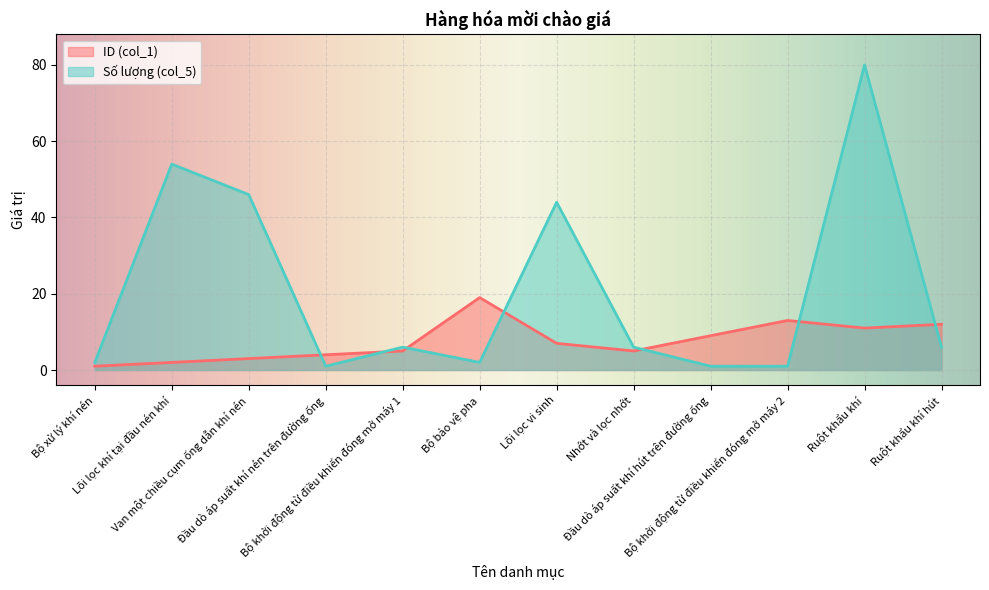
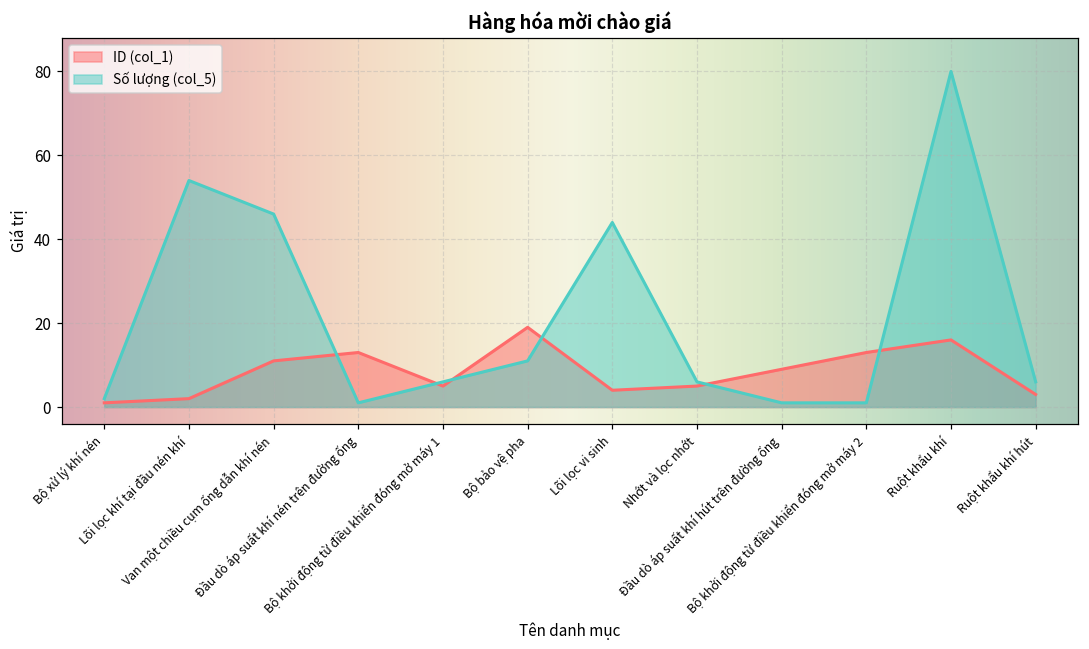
  {
    "ID (col_1)": {
      "Bộ xử lý khí nén": 1,
      "Lõi lọc khí tại đầu nén khí": 2,
-     "Van một chiều cụm ống dẫn khí nén": 3,
-     "Đầu dò áp suất khí nén trên đường ống": 4,
+     "Van một chiều cụm ống dẫn khí nén": 11,
+     "Đầu dò áp suất khí nén trên đường ống": 13,
      "Bộ khởi động từ điều khiển đóng mở máy 1": 5,
      "Bộ bảo vệ pha": 19,
-     "Lõi lọc vi sinh": 7,
+     "Lõi lọc vi sinh": 4,
      "Nhớt và lọc nhớt": 5,
      "Đầu dò áp suất khí hút trên đường ống": 9,
      "Bộ khởi động từ điều khiển đóng mở máy 2": 13,
-     "Ruột khẩu khí": 11,
-     "Ruột khẩu khí hút": 12
+     "Ruột khẩu khí": 16,
+     "Ruột khẩu khí hút": 3
    },
    "Số lượng (col_5)": {
      "Bộ xử lý khí nén": 2,
      "Lõi lọc khí tại đầu nén khí": 54,
      "Van một chiều cụm ống dẫn khí nén": 46,
      "Đầu dò áp suất khí nén trên đường ống": 1,
      "Bộ khởi động từ điều khiển đóng mở máy 1": 6,
-     "Bộ bảo vệ pha": 2,
+     "Bộ bảo vệ pha": 11,
      "Lõi lọc vi sinh": 44,
      "Nhớt và lọc nhớt": 6,
      "Đầu dò áp suất khí hút trên đường ống": 1,
      "Bộ khởi động từ điều khiển đóng mở máy 2": 1,
      "Ruột khẩu khí": 80,
      "Ruột khẩu khí hút": 6
    }
  }
